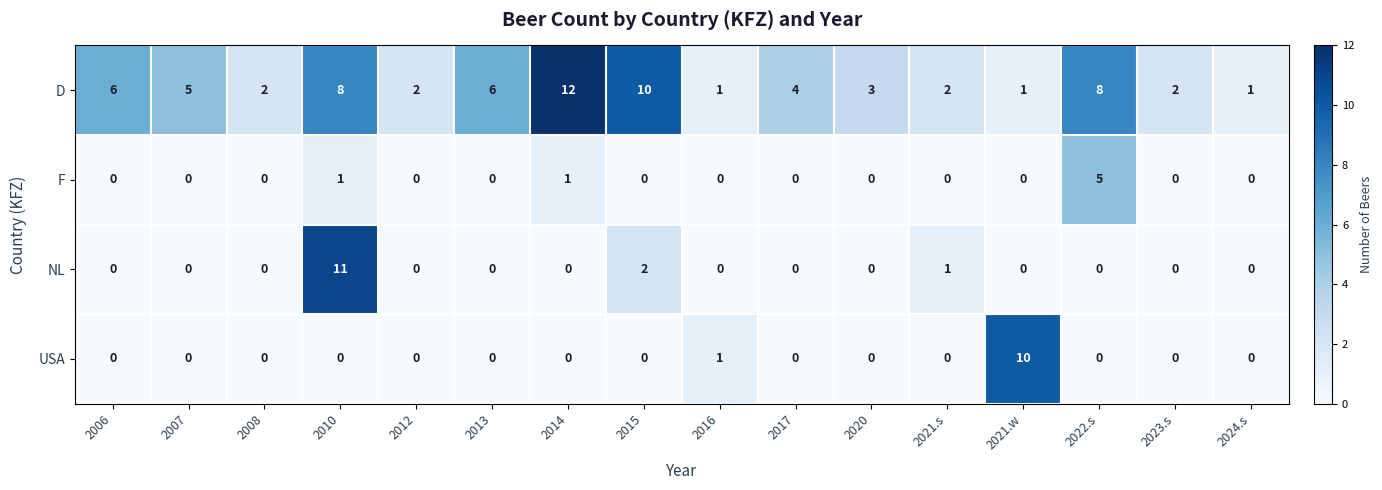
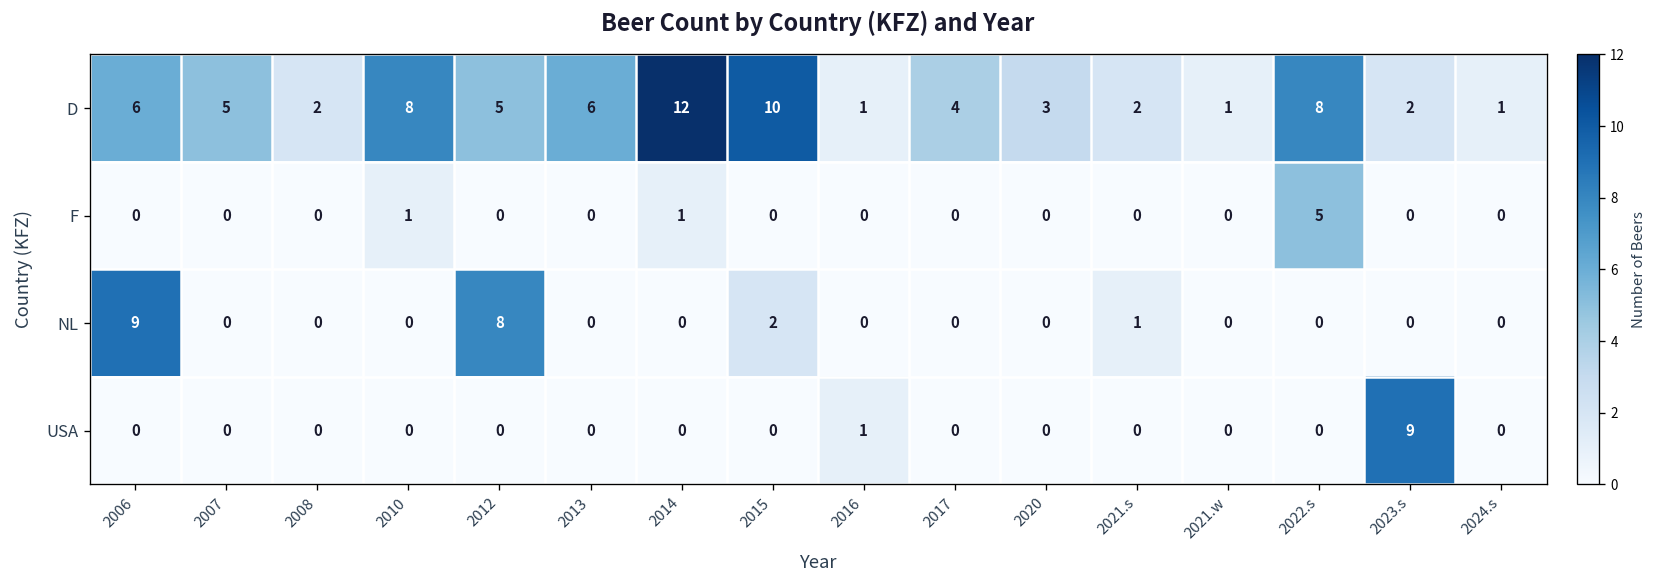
  {
    "D": {
      "2006": 6,
      "2007": 5,
      "2008": 2,
      "2010": 8,
-     "2012": 2,
+     "2012": 5,
      "2013": 6,
      "2014": 12,
      "2015": 10,
      "2016": 1,
      "2017": 4,
      "2020": 3,
      "2021.s": 2,
      "2021.w": 1,
      "2022.s": 8,
      "2023.s": 2,
      "2024.s": 1
    },
    "F": {
      "2006": 0,
      "2007": 0,
      "2008": 0,
      "2010": 1,
      "2012": 0,
      "2013": 0,
      "2014": 1,
      "2015": 0,
      "2016": 0,
      "2017": 0,
      "2020": 0,
      "2021.s": 0,
      "2021.w": 0,
      "2022.s": 5,
      "2023.s": 0,
      "2024.s": 0
    },
    "NL": {
-     "2006": 0,
+     "2006": 9,
      "2007": 0,
      "2008": 0,
-     "2010": 11,
-     "2012": 0,
+     "2010": 0,
+     "2012": 8,
      "2013": 0,
      "2014": 0,
      "2015": 2,
      "2016": 0,
      "2017": 0,
      "2020": 0,
      "2021.s": 1,
      "2021.w": 0,
      "2022.s": 0,
      "2023.s": 0,
      "2024.s": 0
    },
    "USA": {
      "2006": 0,
      "2007": 0,
      "2008": 0,
      "2010": 0,
      "2012": 0,
      "2013": 0,
      "2014": 0,
      "2015": 0,
      "2016": 1,
      "2017": 0,
      "2020": 0,
      "2021.s": 0,
-     "2021.w": 10,
+     "2021.w": 0,
      "2022.s": 0,
-     "2023.s": 0,
+     "2023.s": 9,
      "2024.s": 0
    }
  }
